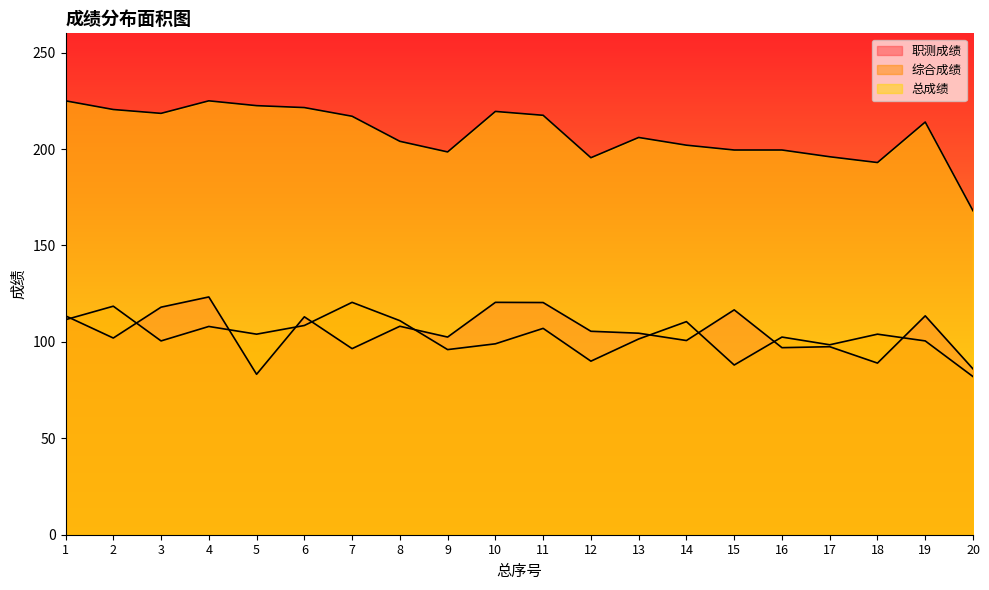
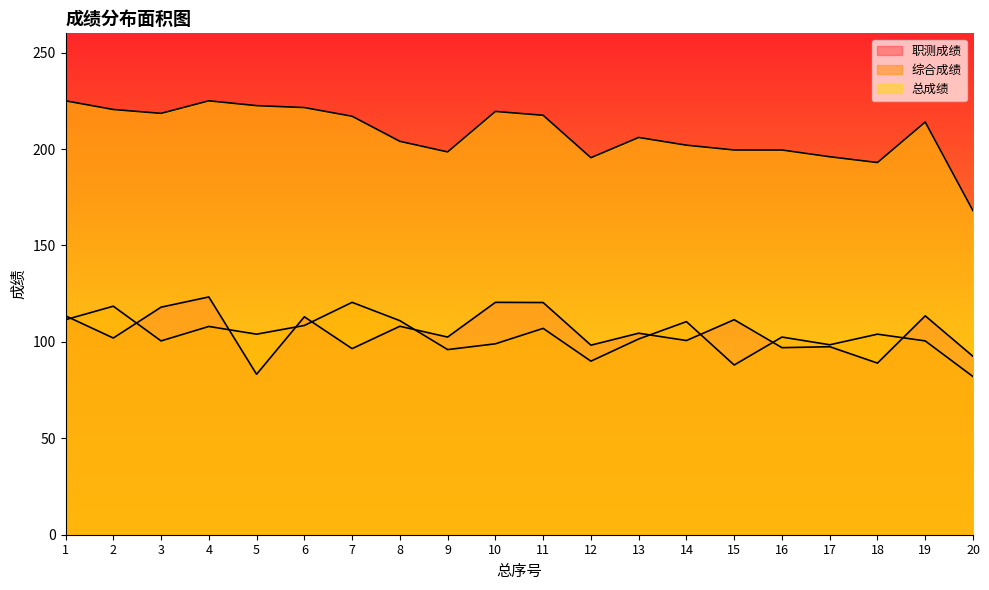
  {
    "职测成绩": {
      "1": 114,
      "2": 102,
      "3": 118,
      "4": 123,
      "5": 83,
      "6": 113,
      "7": 97,
      "8": 108,
      "9": 103,
      "10": 121,
      "11": 120,
-     "12": 106,
+     "12": 98,
      "13": 105,
      "14": 101,
-     "15": 117,
+     "15": 112,
      "16": 97,
      "18": 89,
      "19": 114,
-     "20": 86
+     "20": 93
    }
  }
